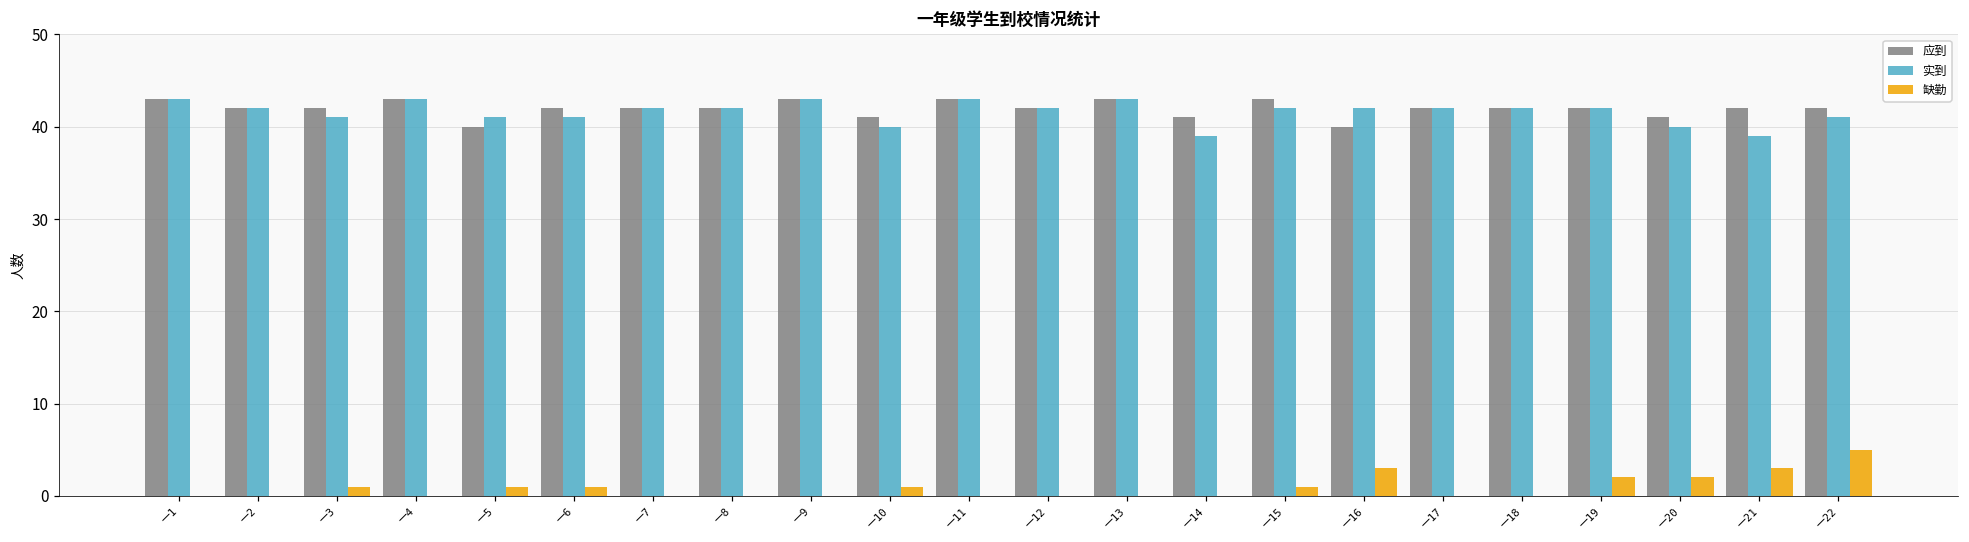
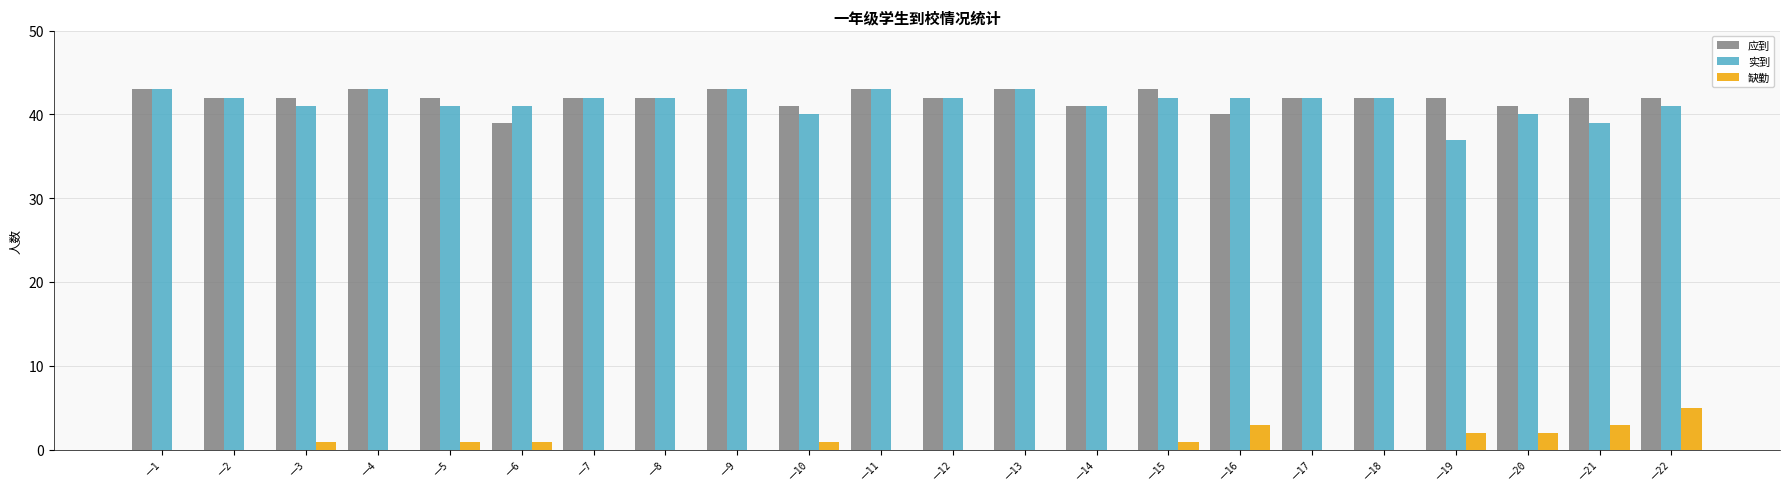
  {
    "应到": {
      "一1": 43,
      "一2": 42,
      "一3": 42,
      "一4": 43,
-     "一5": 40,
-     "一6": 42,
+     "一5": 42,
+     "一6": 39,
      "一7": 42,
      "一8": 42,
      "一9": 43,
      "一10": 41,
      "一11": 43,
      "一12": 42,
      "一13": 43,
      "一14": 41,
      "一15": 43,
      "一16": 40,
      "一17": 42,
      "一18": 42,
      "一19": 42,
      "一20": 41,
      "一21": 42,
      "一22": 42
    },
    "实到": {
      "一1": 43,
      "一2": 42,
      "一3": 41,
      "一4": 43,
      "一5": 41,
      "一6": 41,
      "一7": 42,
      "一8": 42,
      "一9": 43,
      "一10": 40,
      "一11": 43,
      "一12": 42,
      "一13": 43,
-     "一14": 39,
+     "一14": 41,
      "一15": 42,
      "一16": 42,
      "一17": 42,
      "一18": 42,
-     "一19": 42,
+     "一19": 37,
      "一20": 40,
      "一21": 39,
      "一22": 41
    },
    "缺勤": {
      "一1": 0,
      "一2": 0,
      "一3": 1,
      "一4": 0,
      "一5": 1,
      "一6": 1,
      "一7": 0,
      "一8": 0,
      "一9": 0,
      "一10": 1,
      "一11": 0,
      "一12": 0,
      "一13": 0,
      "一14": 0,
      "一15": 1,
      "一16": 3,
      "一17": 0,
      "一18": 0,
      "一19": 2,
      "一20": 2,
      "一21": 3,
      "一22": 5
    }
  }
